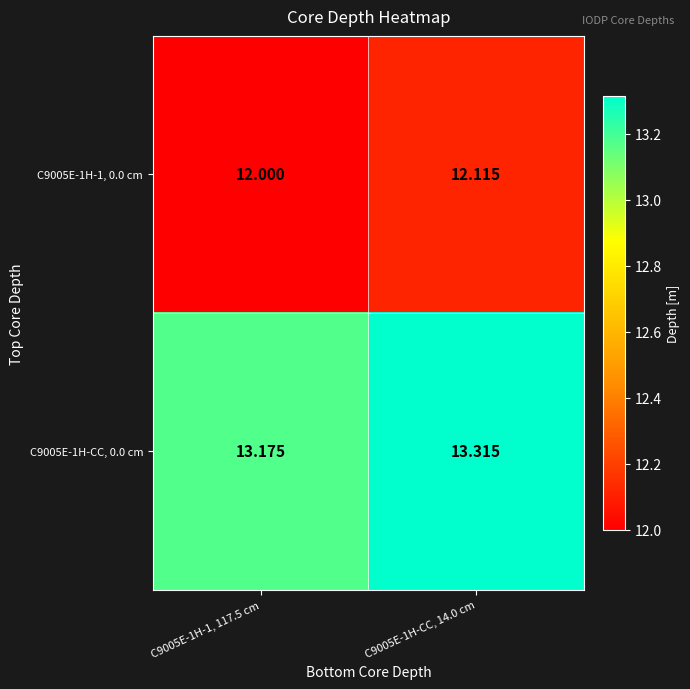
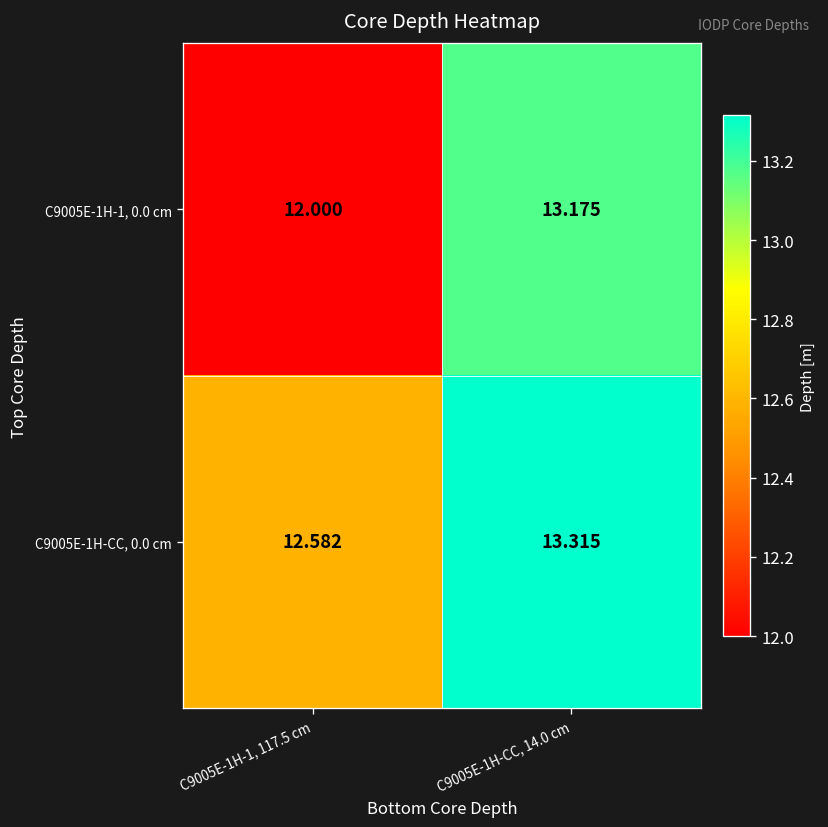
  {
    "C9005E-1H-1, 0.0 cm": {
      "C9005E-1H-1, 117.5 cm": 12.000,
-     "C9005E-1H-CC, 14.0 cm": 12.115
+     "C9005E-1H-CC, 14.0 cm": 13.175
    },
    "C9005E-1H-CC, 0.0 cm": {
-     "C9005E-1H-1, 117.5 cm": 13.175,
+     "C9005E-1H-1, 117.5 cm": 12.582,
      "C9005E-1H-CC, 14.0 cm": 13.315
    }
  }
